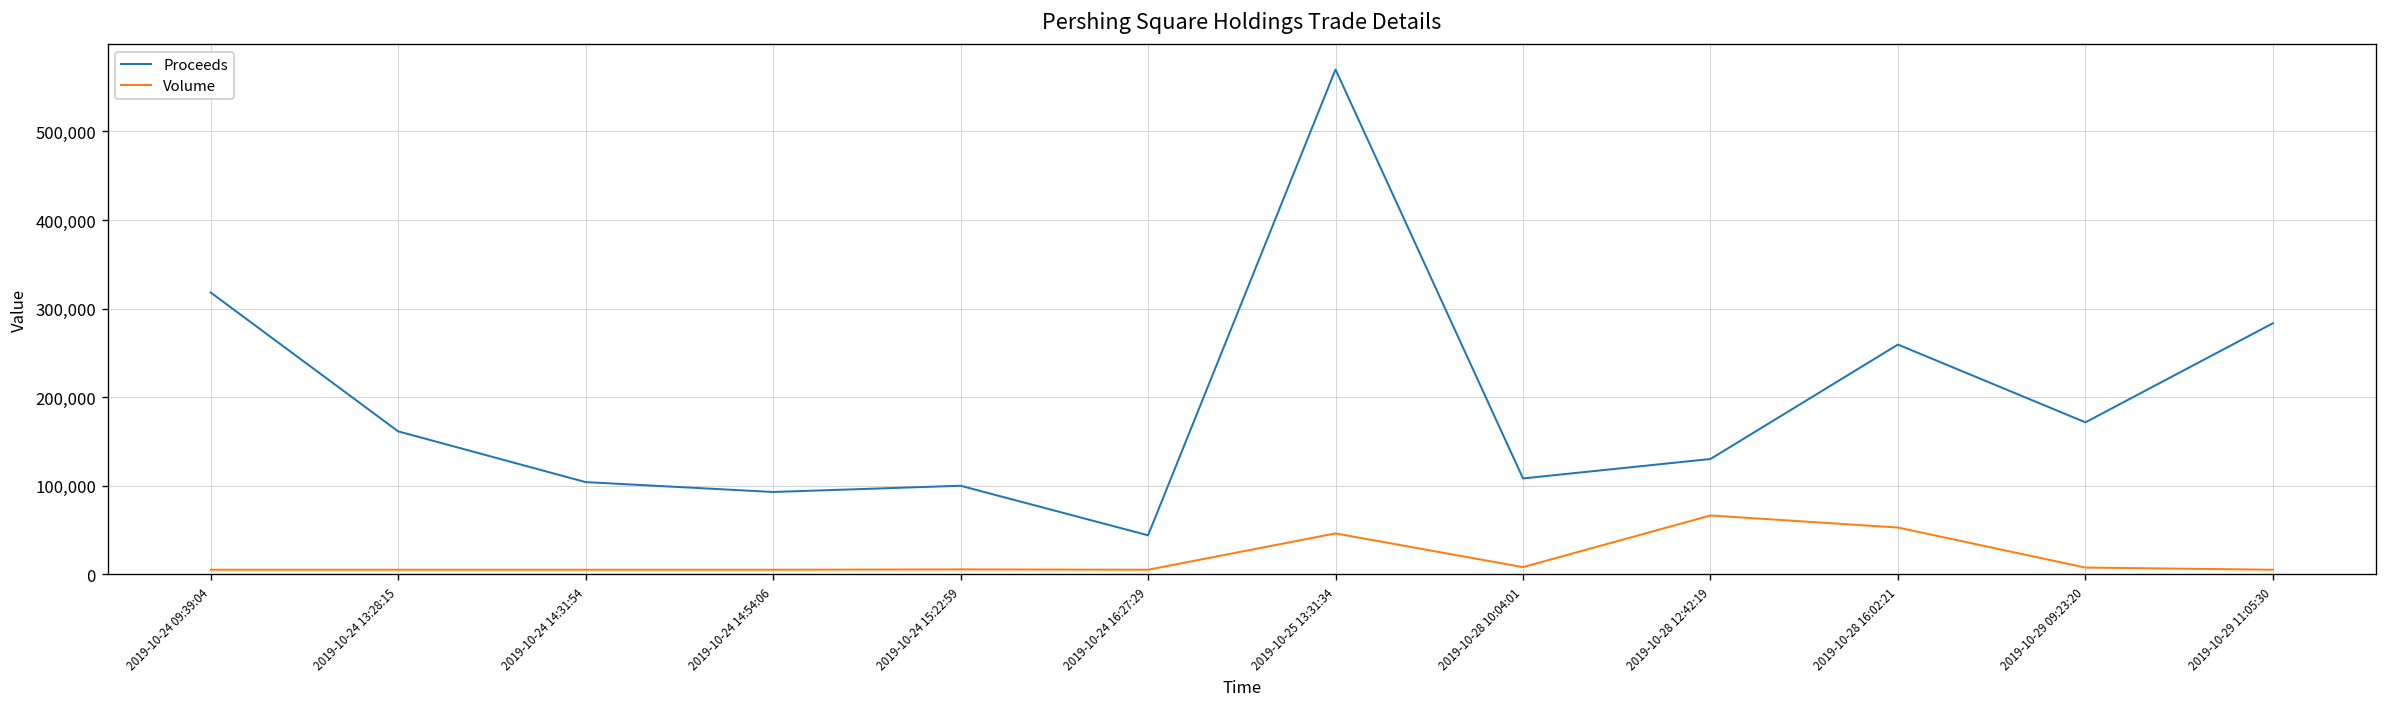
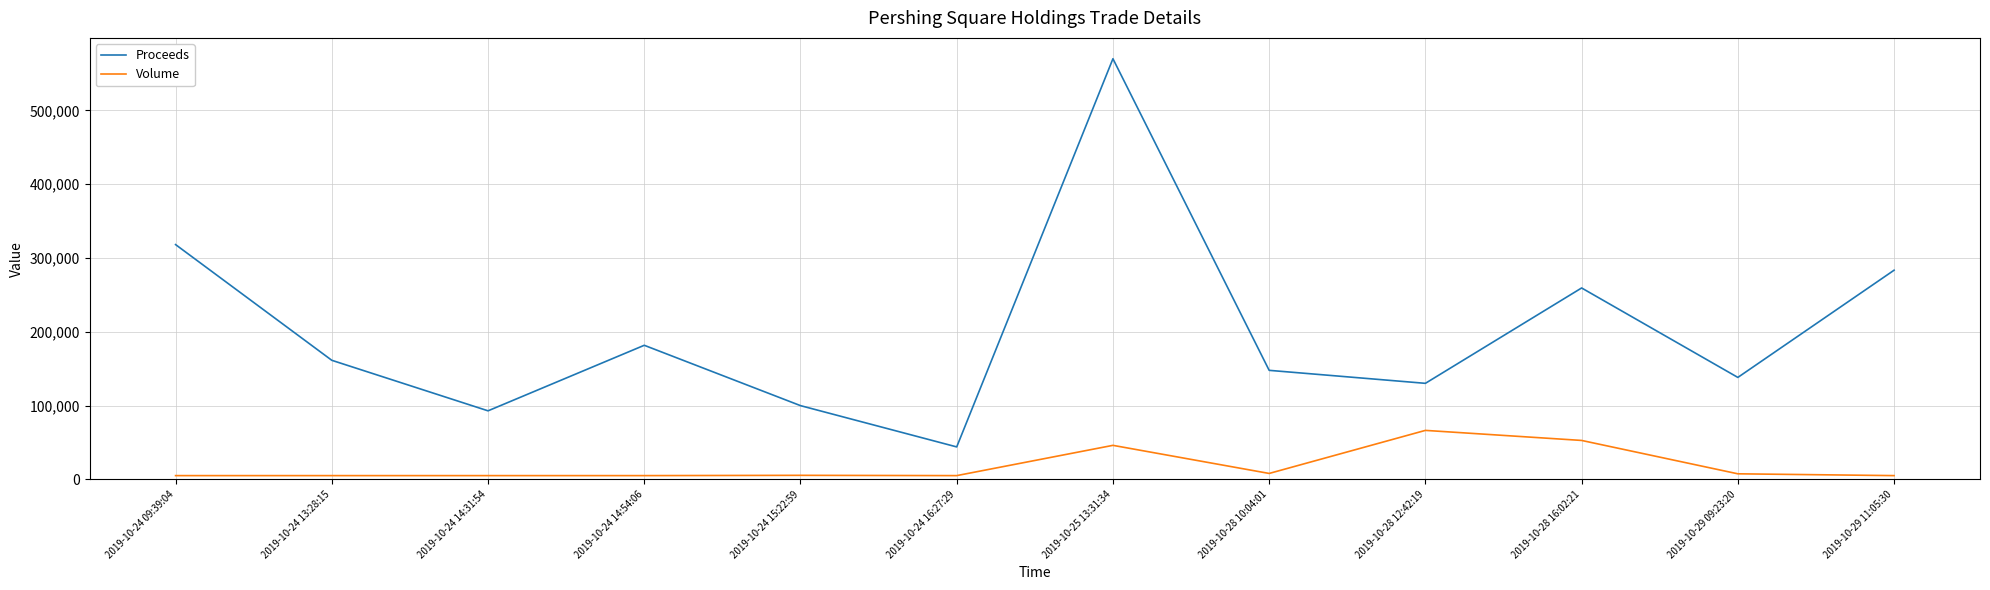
  {
    "Proceeds": {
      "2019-10-24 09:39:04": "320,000",
      "2019-10-24 13:28:15": "160,000",
-     "2019-10-24 14:31:54": "100,000",
-     "2019-10-24 14:54:06": "90,000",
+     "2019-10-24 14:31:54": "90,000",
+     "2019-10-24 14:54:06": "180,000",
      "2019-10-24 15:22:59": "100,000",
      "2019-10-24 16:27:29": "40,000",
      "2019-10-25 13:31:34": "570,000",
-     "2019-10-28 10:04:01": "110,000",
+     "2019-10-28 10:04:01": "150,000",
      "2019-10-28 12:42:19": "130,000",
      "2019-10-28 16:02:21": "260,000",
-     "2019-10-29 09:23:20": "170,000",
+     "2019-10-29 09:23:20": "140,000",
      "2019-10-29 11:05:30": "280,000"
    },
    "Volume": {
      "2019-10-24 09:39:04": "10,000",
      "2019-10-24 13:28:15": "10,000",
      "2019-10-24 14:31:54": "10,000",
      "2019-10-24 14:54:06": "10,000",
      "2019-10-24 15:22:59": "10,000",
      "2019-10-24 16:27:29": "10,000",
      "2019-10-25 13:31:34": "50,000",
      "2019-10-28 10:04:01": "10,000",
      "2019-10-28 12:42:19": "70,000",
      "2019-10-28 16:02:21": "50,000",
      "2019-10-29 09:23:20": "10,000",
      "2019-10-29 11:05:30": "10,000"
    }
  }
